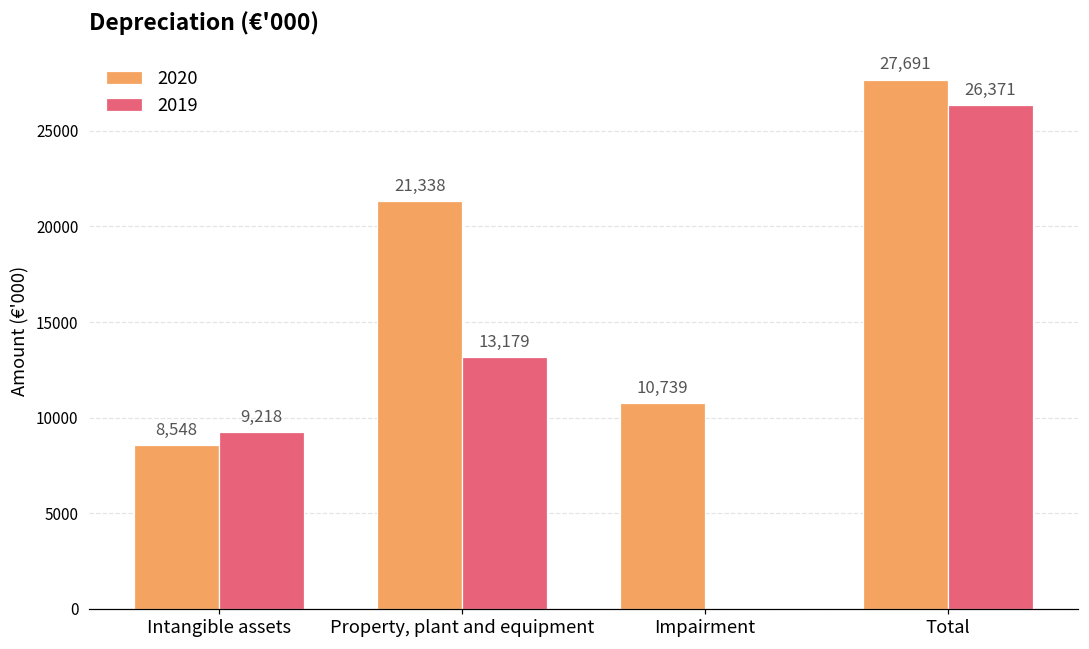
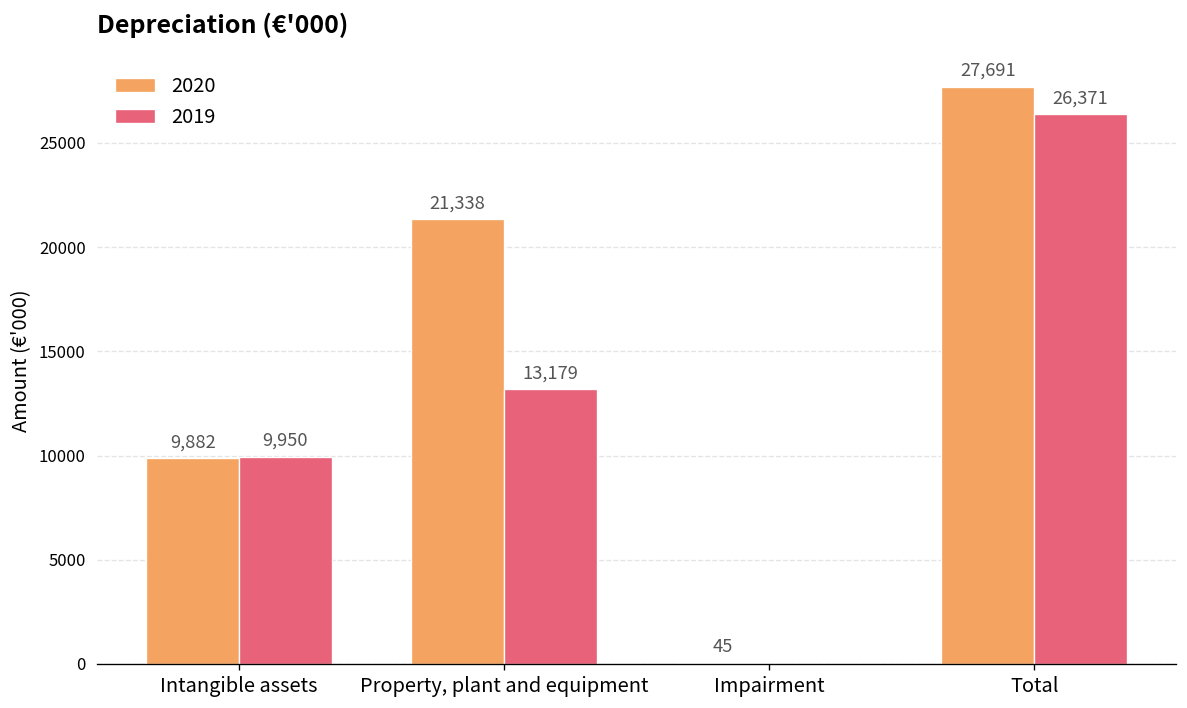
  {
    "2020": {
-     "Intangible assets": "8,548",
+     "Intangible assets": "9,882",
      "Property, plant and equipment": "21,338",
-     "Impairment": "10,739",
+     "Impairment": "45",
      "Total": "27,691"
    },
    "2019": {
-     "Intangible assets": "9,218",
+     "Intangible assets": "9,950",
      "Property, plant and equipment": "13,179",
      "Total": "26,371"
    }
  }
